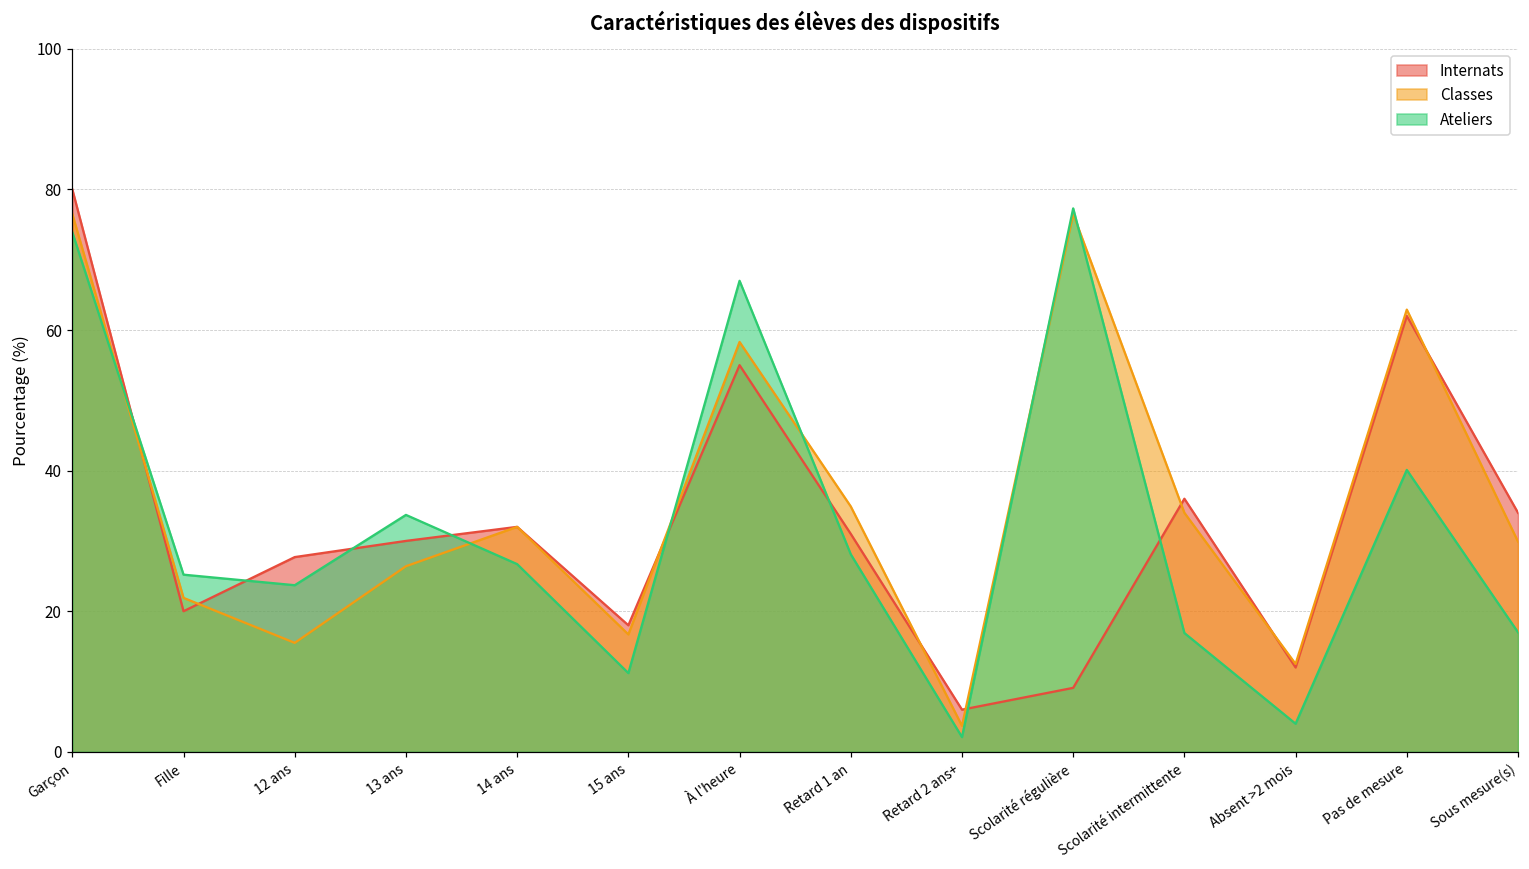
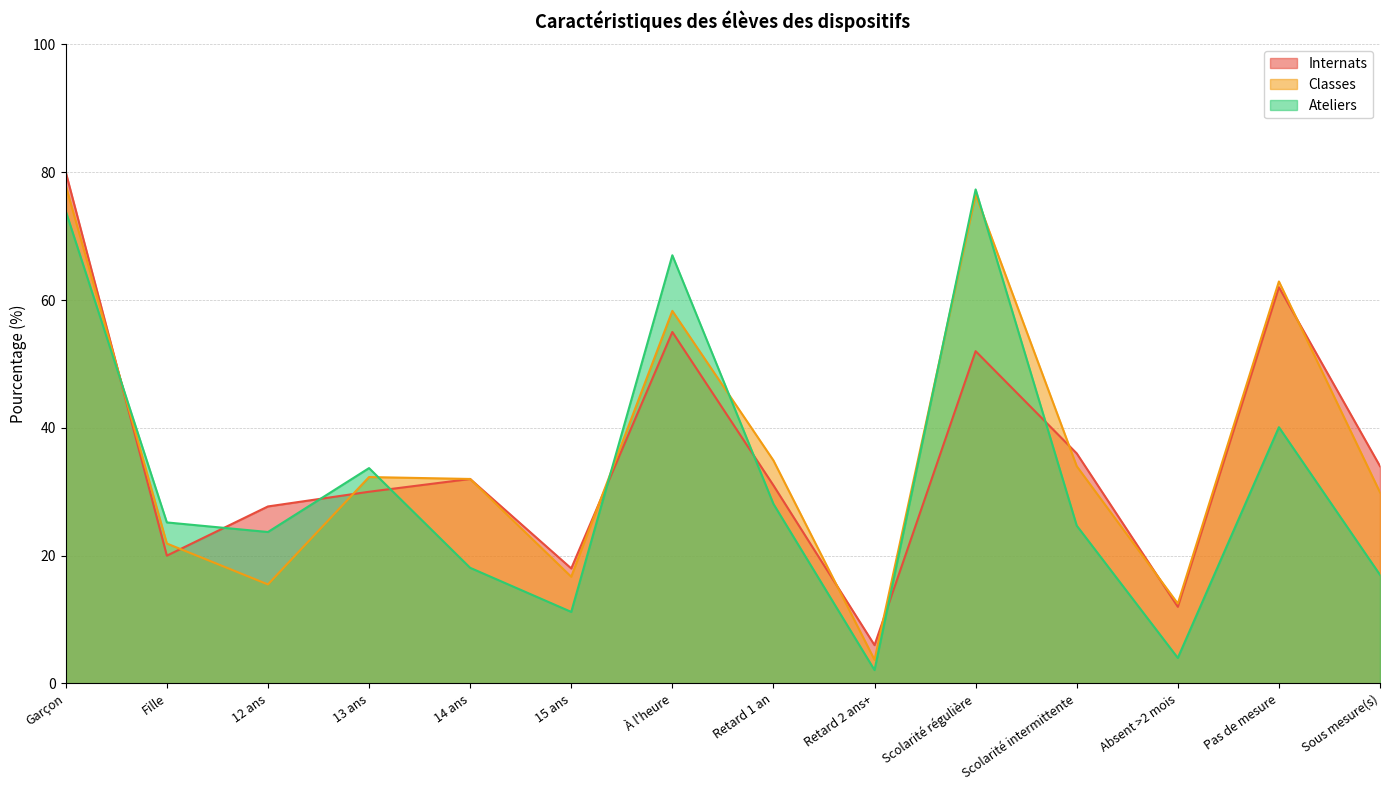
  {
    "Internats": {
      "Garçon": 80,
      "Fille": 20,
      "12 ans": 28,
      "13 ans": 30,
      "15 ans": 18,
      "À l'heure": 55,
      "Retard 1 an": 31,
      "Retard 2 ans+": 6,
-     "Scolarité régulière": 9,
+     "Scolarité régulière": 52,
      "Scolarité intermittente": 36,
      "Absent >2 mois": 12,
      "Pas de mesure": 62,
      "Sous mesure(s)": 34
    },
    "Classes": {
-     "Garçon": 77,
+     "Garçon": 78,
      "Fille": 22,
      "12 ans": 16,
-     "13 ans": 26,
+     "13 ans": 32,
      "15 ans": 17,
      "À l'heure": 58,
      "Retard 1 an": 35,
      "Retard 2 ans+": 4,
      "Scolarité régulière": 77,
      "Scolarité intermittente": 34,
      "Absent >2 mois": 13,
      "Pas de mesure": 63,
      "Sous mesure(s)": 30
    },
    "Ateliers": {
      "Garçon": 74,
      "Fille": 25,
      "12 ans": 24,
      "13 ans": 34,
-     "14 ans": 27,
+     "14 ans": 18,
      "15 ans": 11,
      "À l'heure": 67,
      "Retard 1 an": 28,
      "Retard 2 ans+": 2,
      "Scolarité régulière": 77,
-     "Scolarité intermittente": 17,
+     "Scolarité intermittente": 25,
      "Absent >2 mois": 4,
      "Pas de mesure": 40,
      "Sous mesure(s)": 17
    }
  }
